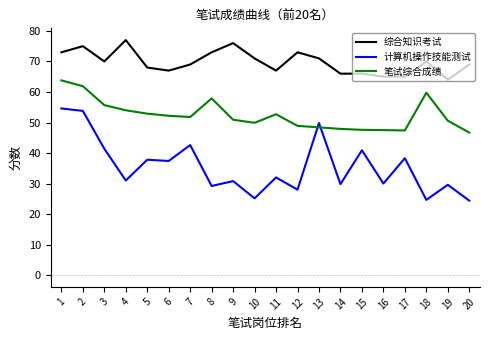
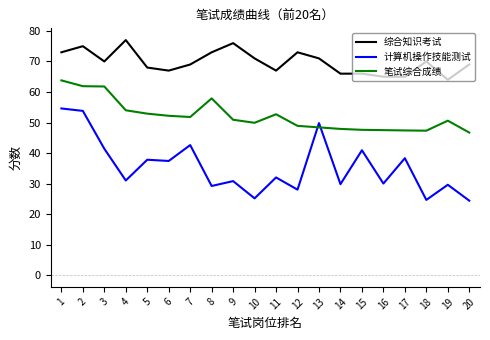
  {
    "综合知识考试": {
      "1": 73,
      "2": 75,
      "3": 70,
      "4": 77,
      "5": 68,
      "6": 67,
      "7": 69,
      "8": 73,
      "9": 76,
      "10": 71,
      "11": 67,
      "12": 73,
      "13": 71,
      "14": 66
    },
    "计算机操作技能测试": {
      "1": 55,
      "2": 54,
      "3": 41,
      "4": 31,
      "5": 38,
      "6": 37,
      "7": 43,
      "8": 29,
      "9": 31,
      "10": 25,
      "11": 32,
      "12": 28,
      "13": 50,
      "14": 30,
      "15": 41,
      "16": 30,
      "17": 38,
      "18": 25,
      "19": 30,
      "20": 24
    },
    "笔试综合成绩": {
      "1": 64,
      "2": 62,
-     "3": 56,
+     "3": 62,
      "4": 54,
      "5": 53,
      "6": 52,
      "7": 52,
      "8": 58,
      "9": 51,
      "10": 50,
      "11": 53,
      "12": 49,
      "13": 48,
      "14": 48,
      "15": 48,
      "16": 48,
      "17": 47,
-     "18": 60,
+     "18": 47,
      "19": 51,
      "20": 47
    }
  }
